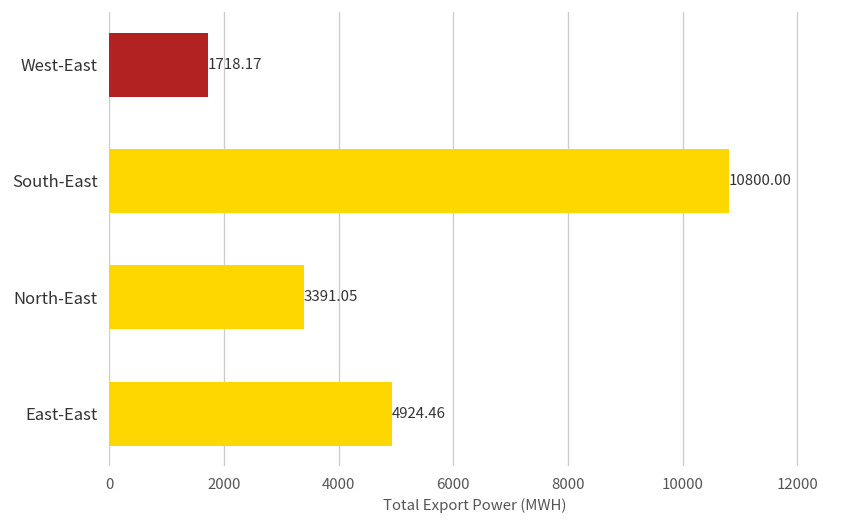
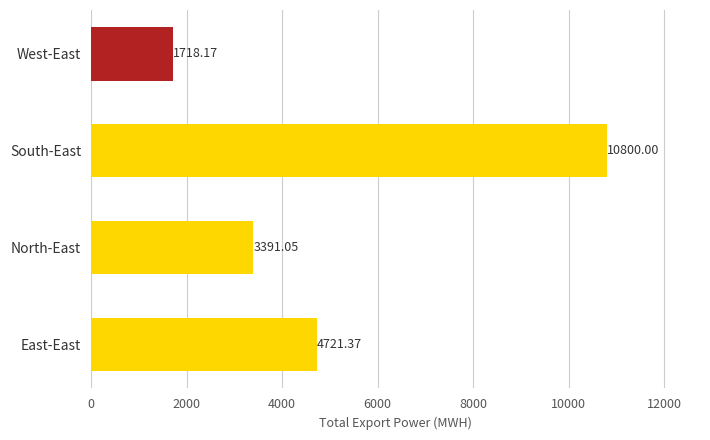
  {
    "West-East": 1718.17,
    "South-East": 10800.00,
    "North-East": 3391.05,
-   "East-East": 4924.46
+   "East-East": 4721.37
  }
